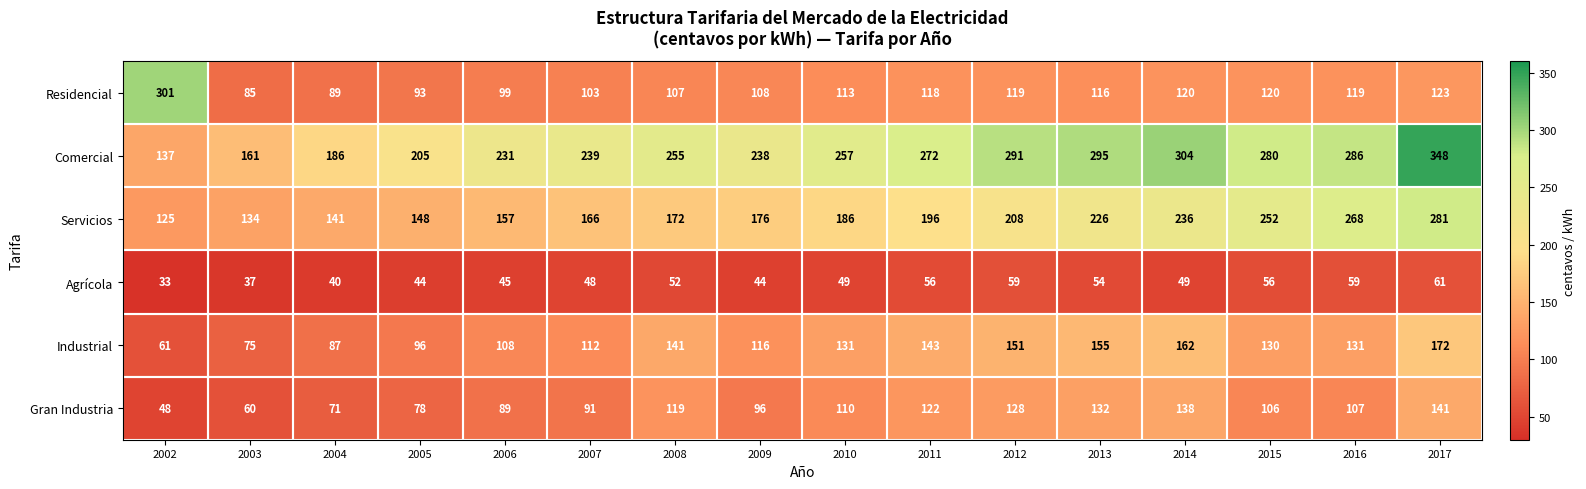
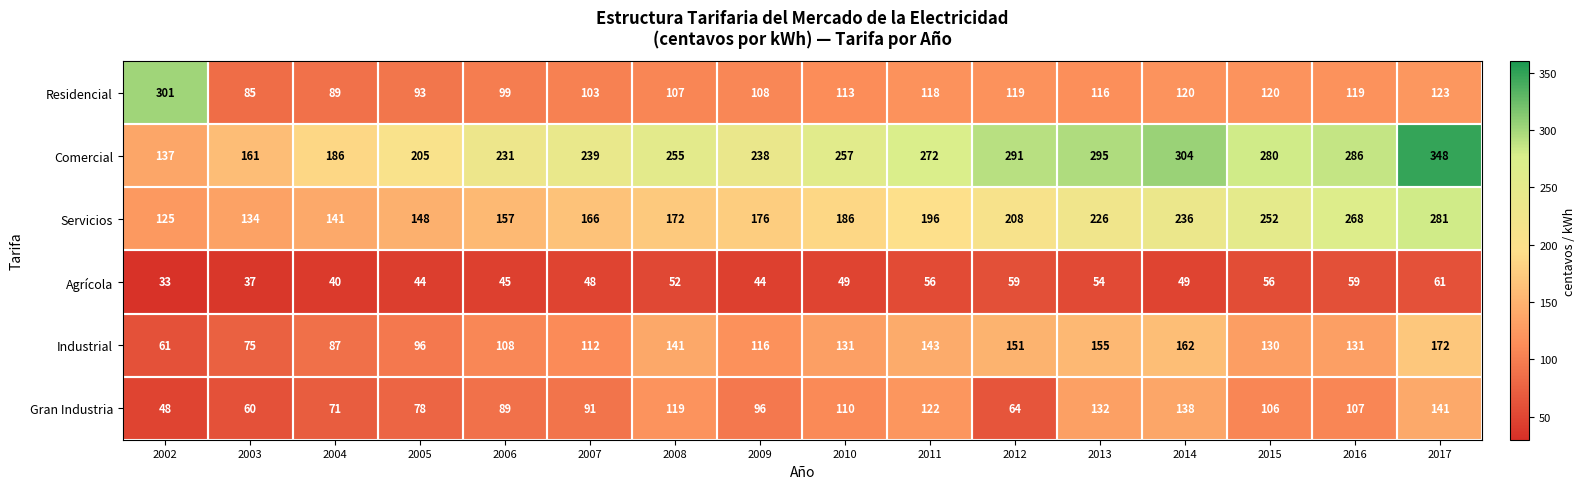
  {
    "Residencial": {
      "2002": 301,
      "2003": 85,
      "2004": 89,
      "2005": 93,
      "2006": 99,
      "2007": 103,
      "2008": 107,
      "2009": 108,
      "2010": 113,
      "2011": 118,
      "2012": 119,
      "2013": 116,
      "2014": 120,
      "2015": 120,
      "2016": 119,
      "2017": 123
    },
    "Comercial": {
      "2002": 137,
      "2003": 161,
      "2004": 186,
      "2005": 205,
      "2006": 231,
      "2007": 239,
      "2008": 255,
      "2009": 238,
      "2010": 257,
      "2011": 272,
      "2012": 291,
      "2013": 295,
      "2014": 304,
      "2015": 280,
      "2016": 286,
      "2017": 348
    },
    "Servicios": {
      "2002": 125,
      "2003": 134,
      "2004": 141,
      "2005": 148,
      "2006": 157,
      "2007": 166,
      "2008": 172,
      "2009": 176,
      "2010": 186,
      "2011": 196,
      "2012": 208,
      "2013": 226,
      "2014": 236,
      "2015": 252,
      "2016": 268,
      "2017": 281
    },
    "Agrícola": {
      "2002": 33,
      "2003": 37,
      "2004": 40,
      "2005": 44,
      "2006": 45,
      "2007": 48,
      "2008": 52,
      "2009": 44,
      "2010": 49,
      "2011": 56,
      "2012": 59,
      "2013": 54,
      "2014": 49,
      "2015": 56,
      "2016": 59,
      "2017": 61
    },
    "Industrial": {
      "2002": 61,
      "2003": 75,
      "2004": 87,
      "2005": 96,
      "2006": 108,
      "2007": 112,
      "2008": 141,
      "2009": 116,
      "2010": 131,
      "2011": 143,
      "2012": 151,
      "2013": 155,
      "2014": 162,
      "2015": 130,
      "2016": 131,
      "2017": 172
    },
    "Gran Industria": {
      "2002": 48,
      "2003": 60,
      "2004": 71,
      "2005": 78,
      "2006": 89,
      "2007": 91,
      "2008": 119,
      "2009": 96,
      "2010": 110,
      "2011": 122,
-     "2012": 128,
+     "2012": 64,
      "2013": 132,
      "2014": 138,
      "2015": 106,
      "2016": 107,
      "2017": 141
    }
  }
